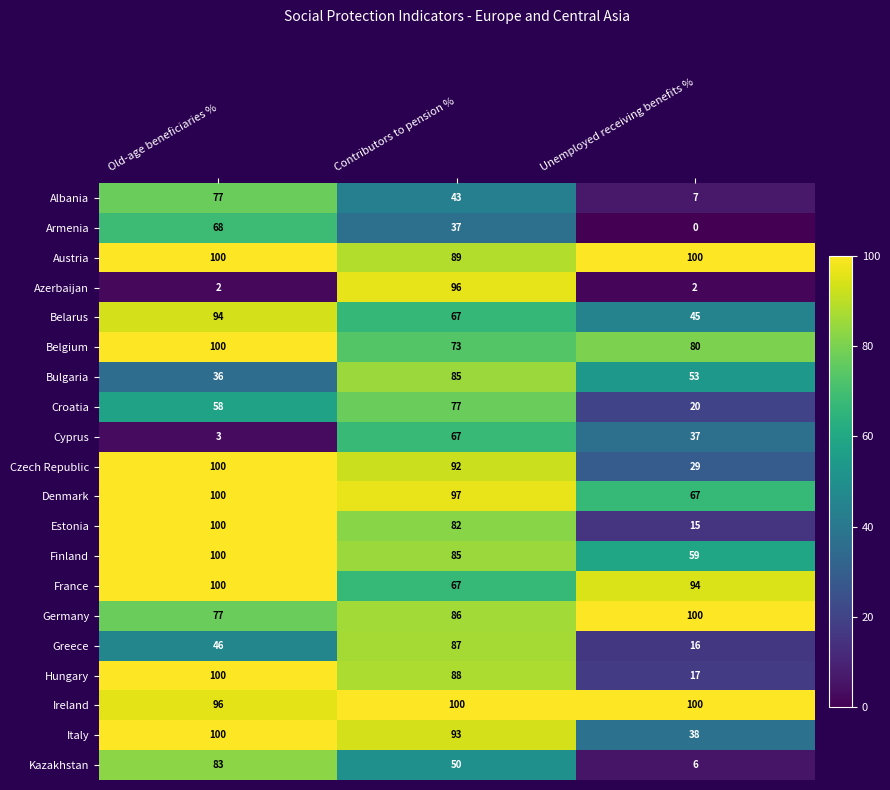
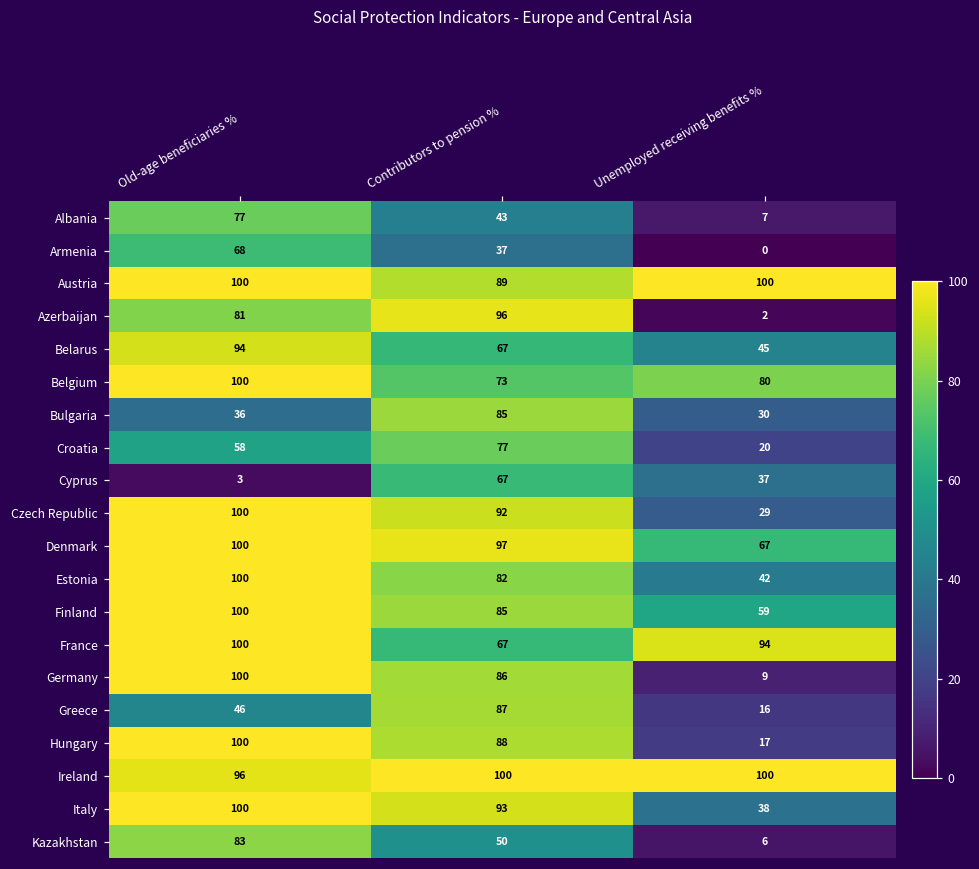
  {
    "Albania": {
      "Old-age beneficiaries %": 77,
      "Contributors to pension %": 43,
      "Unemployed receiving benefits %": 7
    },
    "Armenia": {
      "Old-age beneficiaries %": 68,
      "Contributors to pension %": 37,
      "Unemployed receiving benefits %": 0
    },
    "Austria": {
      "Old-age beneficiaries %": 100,
      "Contributors to pension %": 89,
      "Unemployed receiving benefits %": 100
    },
    "Azerbaijan": {
-     "Old-age beneficiaries %": 2,
+     "Old-age beneficiaries %": 81,
      "Contributors to pension %": 96,
      "Unemployed receiving benefits %": 2
    },
    "Belarus": {
      "Old-age beneficiaries %": 94,
      "Contributors to pension %": 67,
      "Unemployed receiving benefits %": 45
    },
    "Belgium": {
      "Old-age beneficiaries %": 100,
      "Contributors to pension %": 73,
      "Unemployed receiving benefits %": 80
    },
    "Bulgaria": {
      "Old-age beneficiaries %": 36,
      "Contributors to pension %": 85,
-     "Unemployed receiving benefits %": 53
+     "Unemployed receiving benefits %": 30
    },
    "Croatia": {
      "Old-age beneficiaries %": 58,
      "Contributors to pension %": 77,
      "Unemployed receiving benefits %": 20
    },
    "Cyprus": {
      "Old-age beneficiaries %": 3,
      "Contributors to pension %": 67,
      "Unemployed receiving benefits %": 37
    },
    "Czech Republic": {
      "Old-age beneficiaries %": 100,
      "Contributors to pension %": 92,
      "Unemployed receiving benefits %": 29
    },
    "Denmark": {
      "Old-age beneficiaries %": 100,
      "Contributors to pension %": 97,
      "Unemployed receiving benefits %": 67
    },
    "Estonia": {
      "Old-age beneficiaries %": 100,
      "Contributors to pension %": 82,
-     "Unemployed receiving benefits %": 15
+     "Unemployed receiving benefits %": 42
    },
    "Finland": {
      "Old-age beneficiaries %": 100,
      "Contributors to pension %": 85,
      "Unemployed receiving benefits %": 59
    },
    "France": {
      "Old-age beneficiaries %": 100,
      "Contributors to pension %": 67,
      "Unemployed receiving benefits %": 94
    },
    "Germany": {
-     "Old-age beneficiaries %": 77,
+     "Old-age beneficiaries %": 100,
      "Contributors to pension %": 86,
-     "Unemployed receiving benefits %": 100
+     "Unemployed receiving benefits %": 9
    },
    "Greece": {
      "Old-age beneficiaries %": 46,
      "Contributors to pension %": 87,
      "Unemployed receiving benefits %": 16
    },
    "Hungary": {
      "Old-age beneficiaries %": 100,
      "Contributors to pension %": 88,
      "Unemployed receiving benefits %": 17
    },
    "Ireland": {
      "Old-age beneficiaries %": 96,
      "Contributors to pension %": 100,
      "Unemployed receiving benefits %": 100
    },
    "Italy": {
      "Old-age beneficiaries %": 100,
      "Contributors to pension %": 93,
      "Unemployed receiving benefits %": 38
    },
    "Kazakhstan": {
      "Old-age beneficiaries %": 83,
      "Contributors to pension %": 50,
      "Unemployed receiving benefits %": 6
    }
  }
